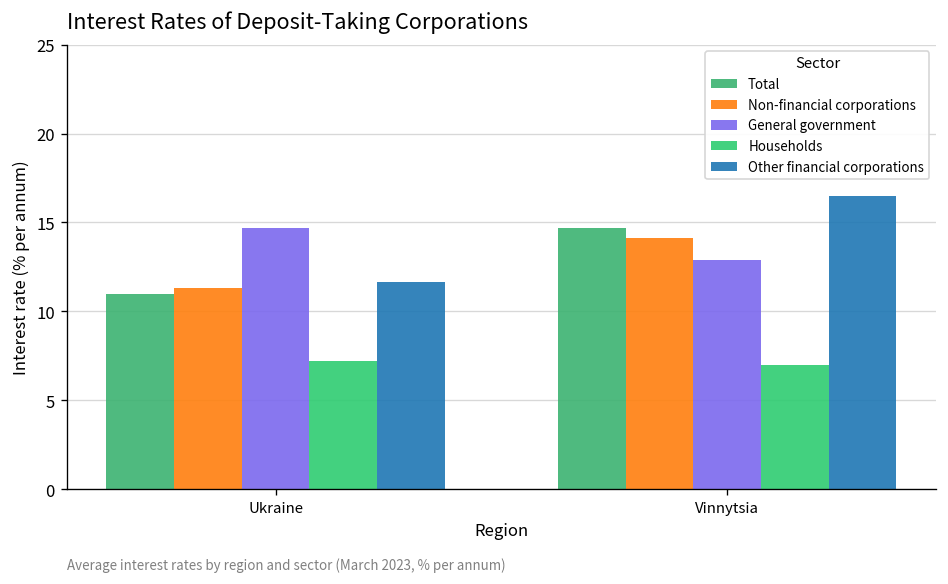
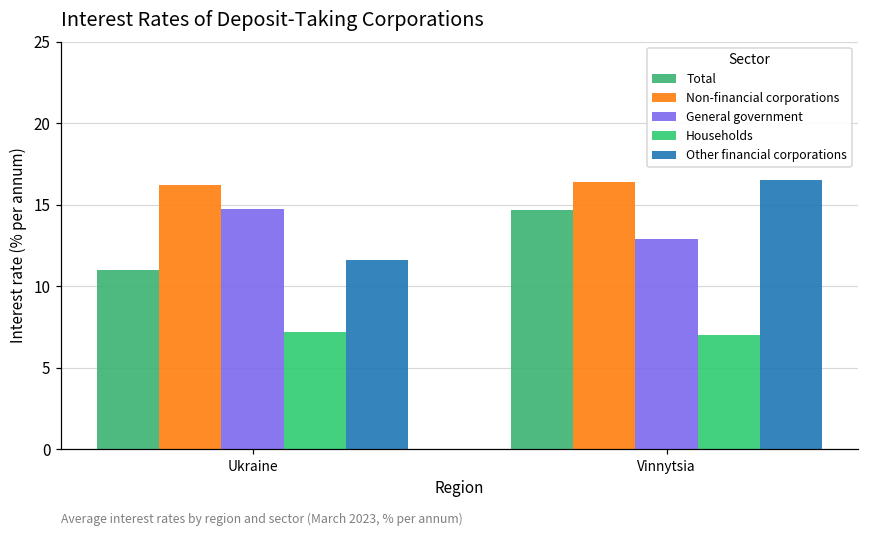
  {
    "Non-financial corporations": {
-     "Ukraine": 11.3,
-     "Vinnytsia": 14.1
+     "Ukraine": 16.2,
+     "Vinnytsia": 16.4
    },
    "General government": {
      "Ukraine": 14.7,
      "Vinnytsia": 12.9
    },
    "Other financial corporations": {
      "Ukraine": 11.6,
      "Vinnytsia": 16.5
    }
  }
